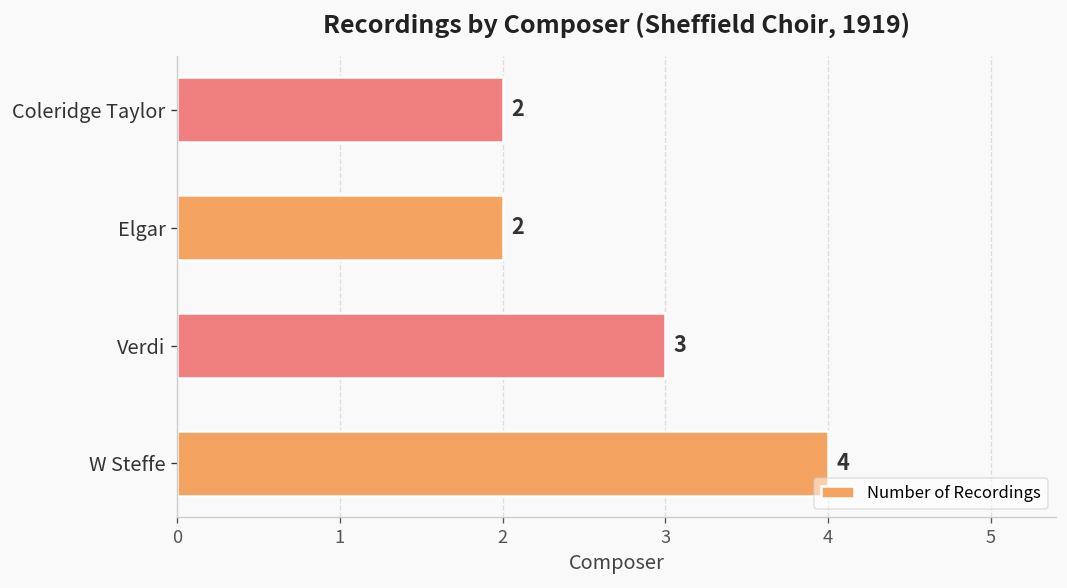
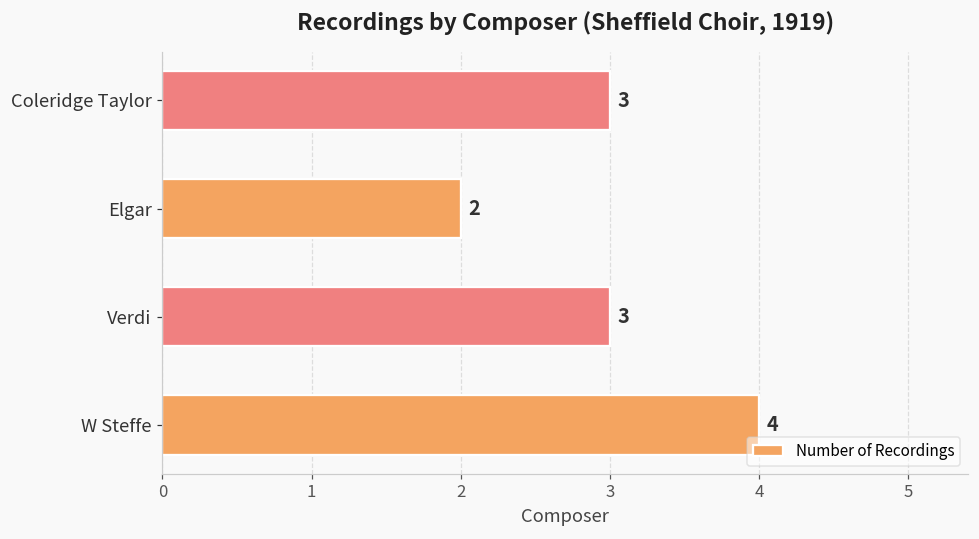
  {
-   "Coleridge Taylor": 2,
+   "Coleridge Taylor": 3,
    "Elgar": 2,
    "Verdi": 3,
    "W Steffe": 4
  }
